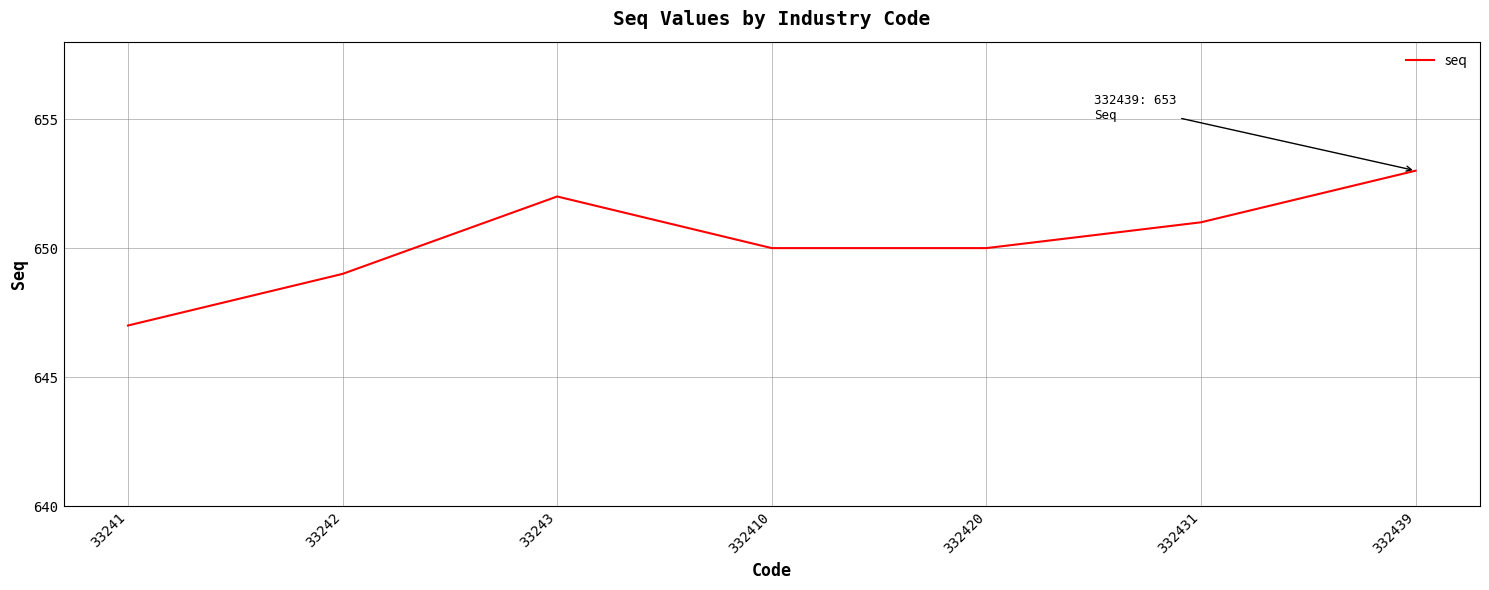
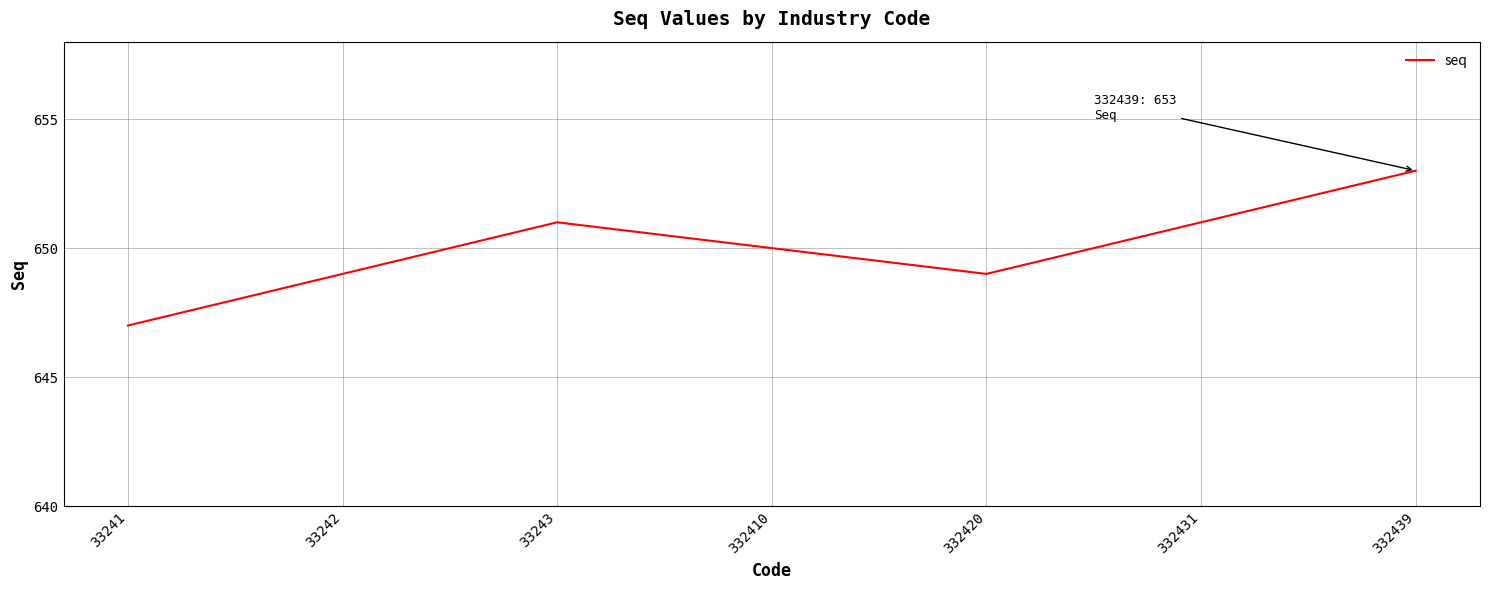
  {
    "33241": 647,
    "33242": 649,
-   "33243": 652,
+   "33243": 651,
    "332410": 650,
-   "332420": 650,
+   "332420": 649,
    "332431": 651
  }
